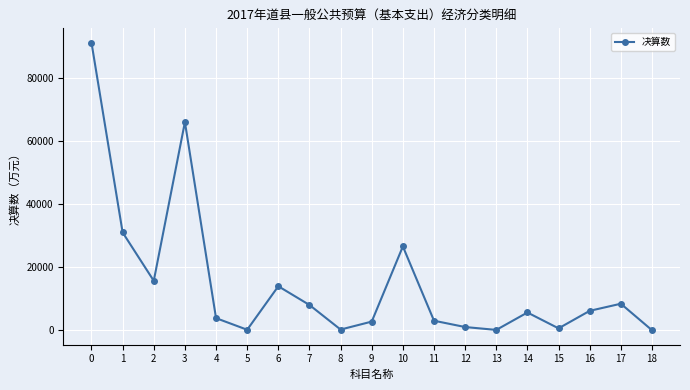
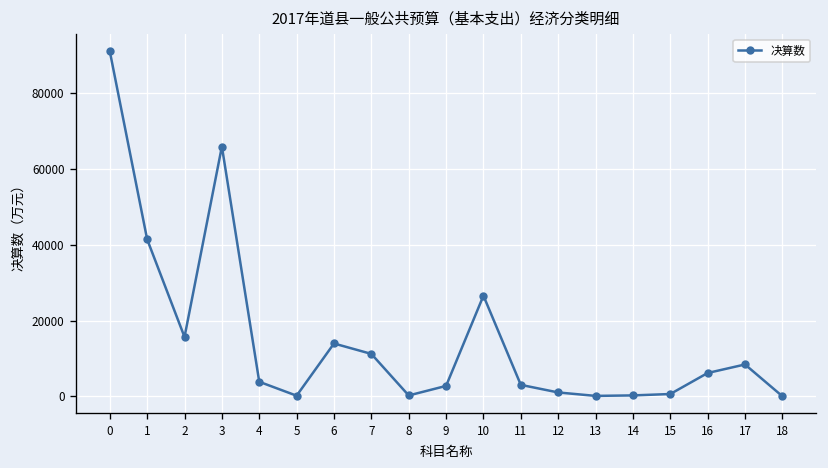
  {
    "0": 91000,
-   "1": 31000,
+   "1": 41000,
    "2": 16000,
    "3": 66000,
    "4": 4000,
    "5": 0,
    "6": 14000,
-   "7": 8000,
+   "7": 11000,
    "8": 0,
    "9": 3000,
    "10": 27000,
    "11": 3000,
    "12": 1000,
    "13": 0,
-   "14": 6000,
+   "14": 0,
    "15": 1000,
    "16": 6000,
    "17": 8000,
    "18": 0
  }
